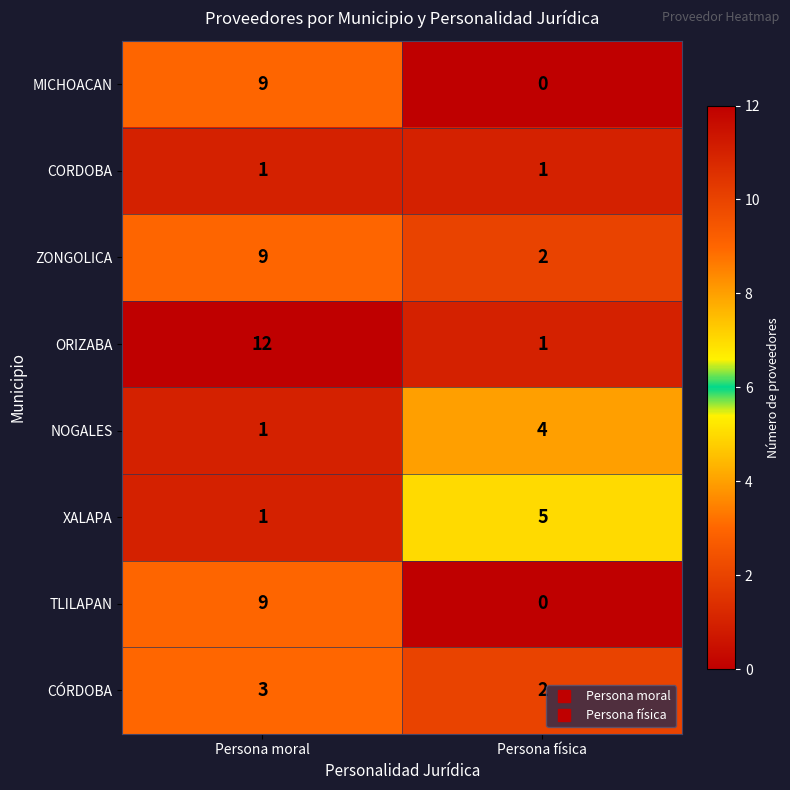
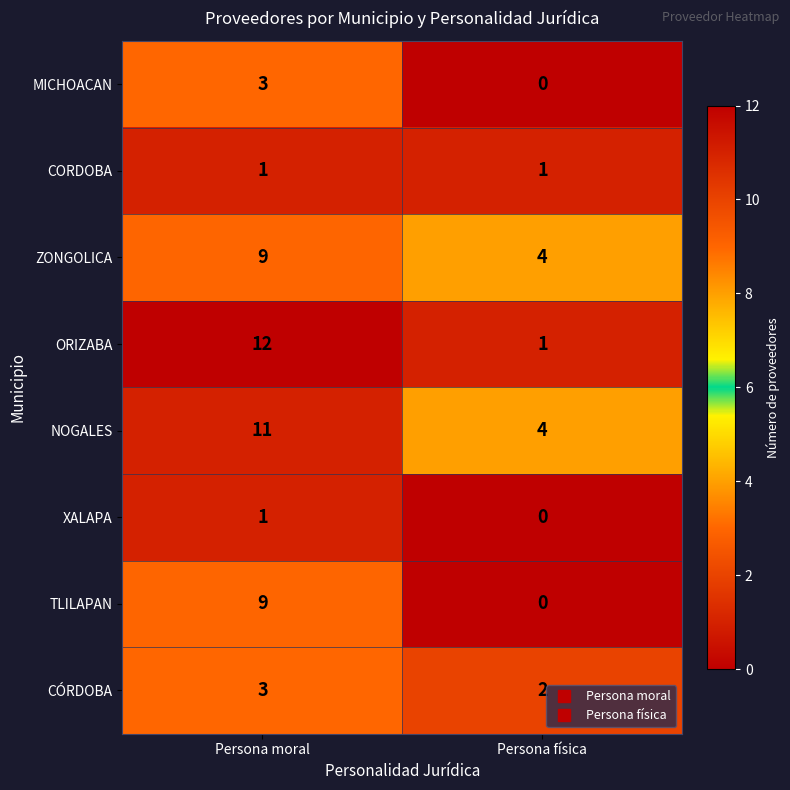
  {
    "MICHOACAN": {
-     "Persona moral": 9,
+     "Persona moral": 3,
      "Persona física": 0
    },
    "CORDOBA": {
      "Persona moral": 1,
      "Persona física": 1
    },
    "ZONGOLICA": {
      "Persona moral": 9,
-     "Persona física": 2
+     "Persona física": 4
    },
    "ORIZABA": {
      "Persona moral": 12,
      "Persona física": 1
    },
    "NOGALES": {
-     "Persona moral": 1,
+     "Persona moral": 11,
      "Persona física": 4
    },
    "XALAPA": {
      "Persona moral": 1,
-     "Persona física": 5
+     "Persona física": 0
    },
    "TLILAPAN": {
      "Persona moral": 9,
      "Persona física": 0
    },
    "CÓRDOBA": {
      "Persona moral": 3
    }
  }
